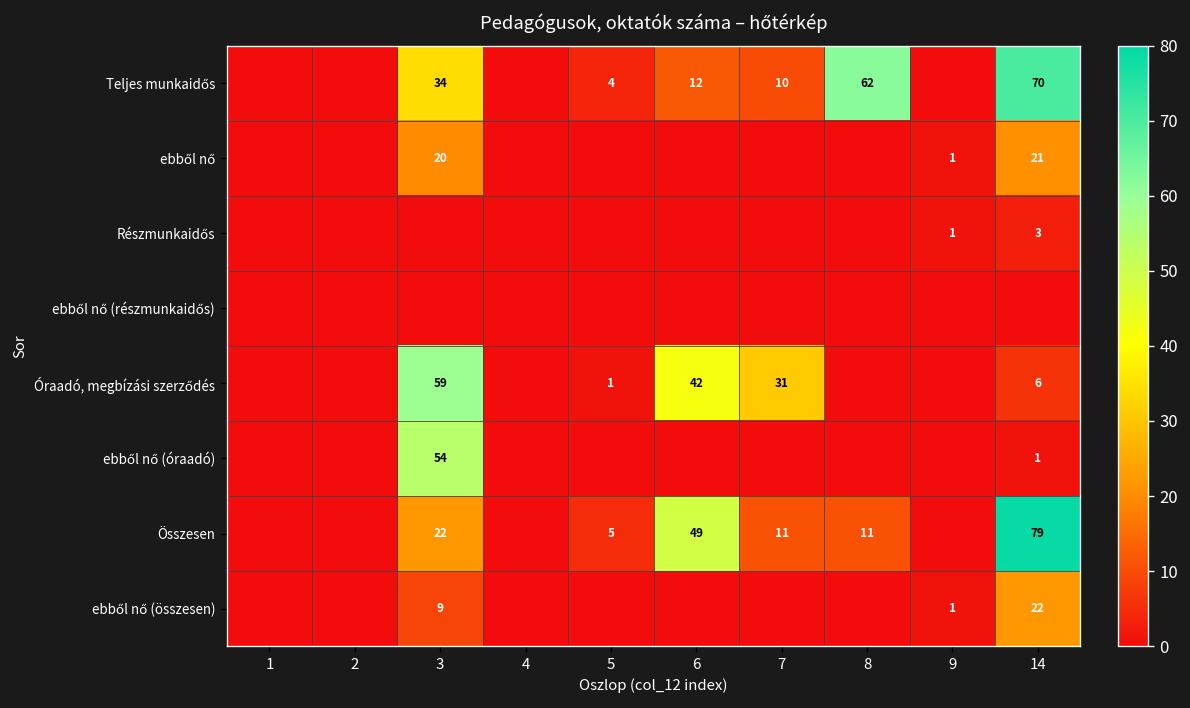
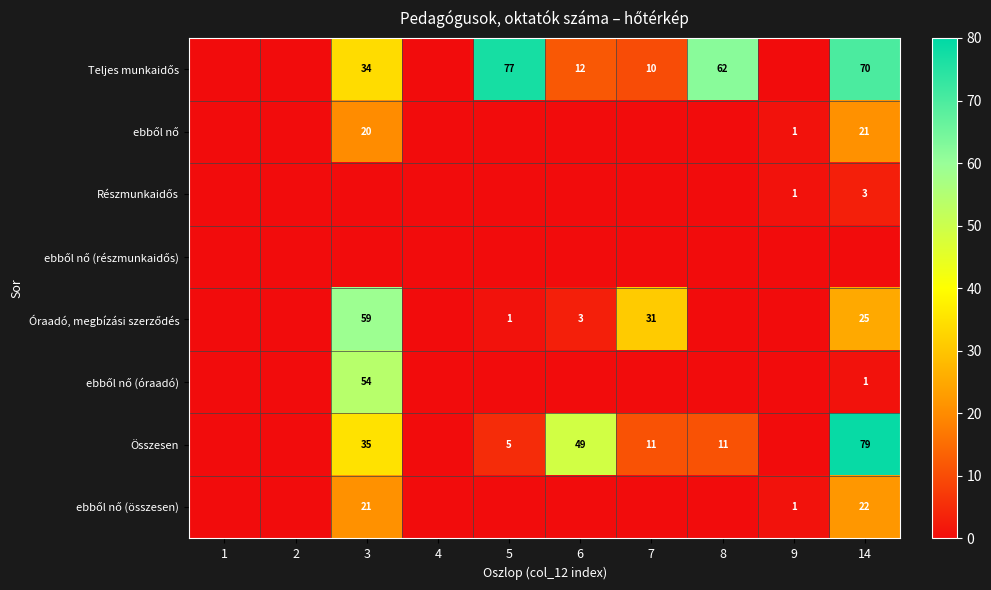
  {
    "Teljes munkaidős": {
      "3": 34,
-     "5": 4,
+     "5": 77,
      "6": 12,
      "7": 10,
      "8": 62,
      "14": 70
    },
    "ebből nő": {
      "3": 20,
      "9": 1,
      "14": 21
    },
    "Részmunkaidős": {
      "9": 1,
      "14": 3
    },
    "Óraadó, megbízási szerződés": {
      "3": 59,
      "5": 1,
-     "6": 42,
+     "6": 3,
      "7": 31,
-     "14": 6
+     "14": 25
    },
    "ebből nő (óraadó)": {
      "3": 54,
      "14": 1
    },
    "Összesen": {
-     "3": 22,
+     "3": 35,
      "5": 5,
      "6": 49,
      "7": 11,
      "8": 11,
      "14": 79
    },
    "ebből nő (összesen)": {
-     "3": 9,
+     "3": 21,
      "9": 1,
      "14": 22
    }
  }
